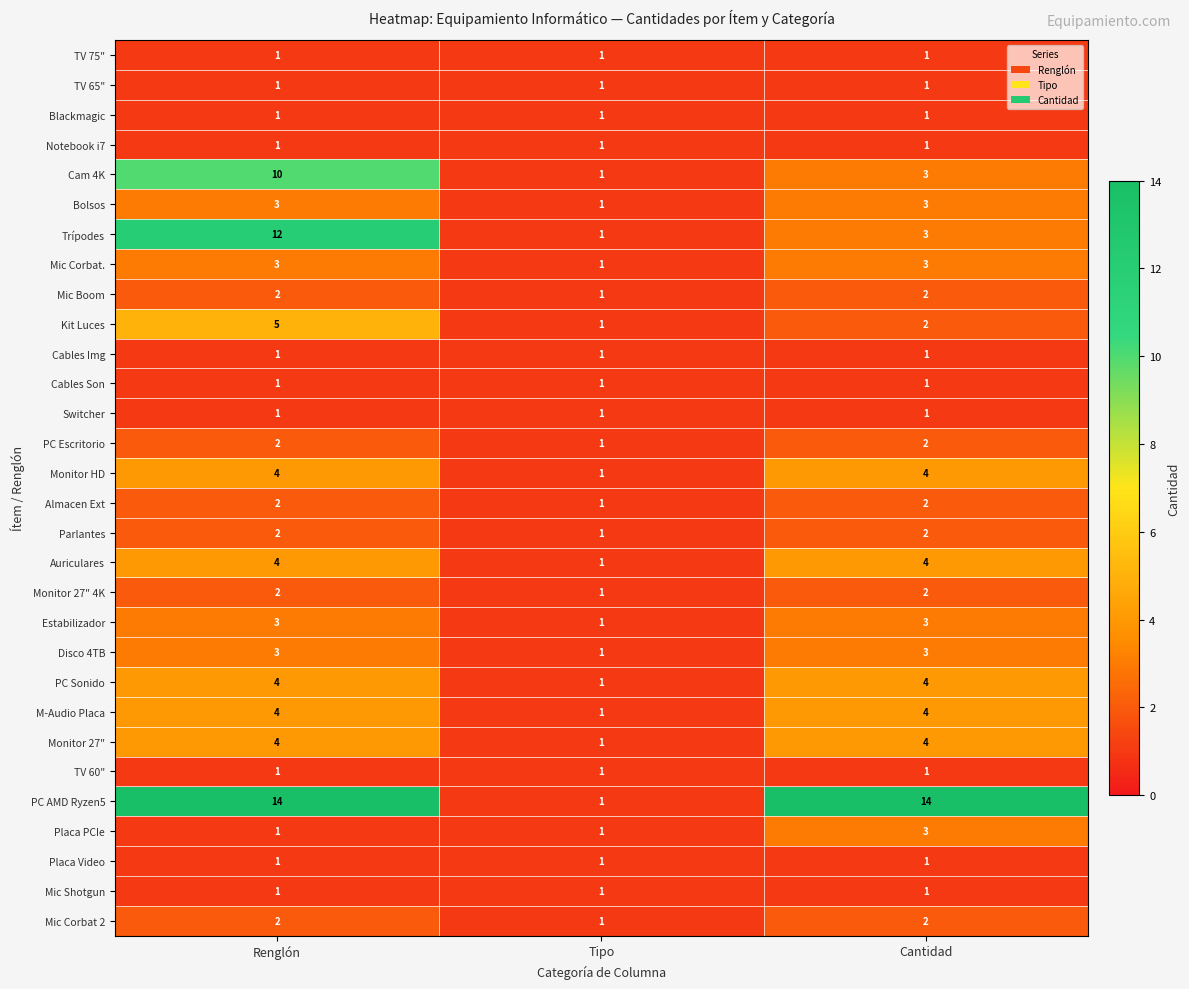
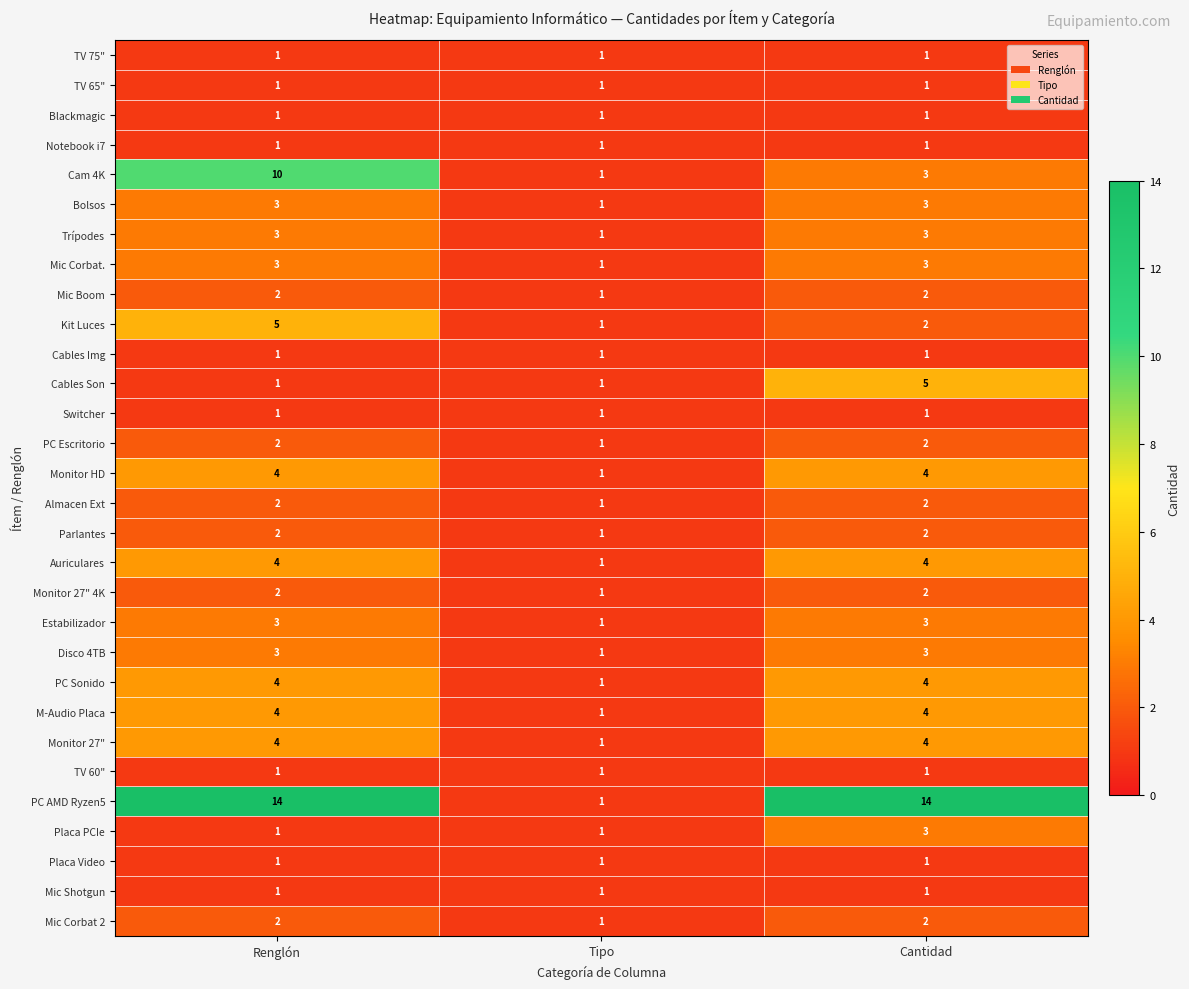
  {
    "TV 75\"": {
      "Renglón": 1,
      "Tipo": 1,
      "Cantidad": 1
    },
    "TV 65\"": {
      "Renglón": 1,
      "Tipo": 1,
      "Cantidad": 1
    },
    "Blackmagic": {
      "Renglón": 1,
      "Tipo": 1,
      "Cantidad": 1
    },
    "Notebook i7": {
      "Renglón": 1,
      "Tipo": 1,
      "Cantidad": 1
    },
    "Cam 4K": {
      "Renglón": 10,
      "Tipo": 1,
      "Cantidad": 3
    },
    "Bolsos": {
      "Renglón": 3,
      "Tipo": 1,
      "Cantidad": 3
    },
    "Trípodes": {
-     "Renglón": 12,
+     "Renglón": 3,
      "Tipo": 1,
      "Cantidad": 3
    },
    "Mic Corbat.": {
      "Renglón": 3,
      "Tipo": 1,
      "Cantidad": 3
    },
    "Mic Boom": {
      "Renglón": 2,
      "Tipo": 1,
      "Cantidad": 2
    },
    "Kit Luces": {
      "Renglón": 5,
      "Tipo": 1,
      "Cantidad": 2
    },
    "Cables Img": {
      "Renglón": 1,
      "Tipo": 1,
      "Cantidad": 1
    },
    "Cables Son": {
      "Renglón": 1,
      "Tipo": 1,
-     "Cantidad": 1
+     "Cantidad": 5
    },
    "Switcher": {
      "Renglón": 1,
      "Tipo": 1,
      "Cantidad": 1
    },
    "PC Escritorio": {
      "Renglón": 2,
      "Tipo": 1,
      "Cantidad": 2
    },
    "Monitor HD": {
      "Renglón": 4,
      "Tipo": 1,
      "Cantidad": 4
    },
    "Almacen Ext": {
      "Renglón": 2,
      "Tipo": 1,
      "Cantidad": 2
    },
    "Parlantes": {
      "Renglón": 2,
      "Tipo": 1,
      "Cantidad": 2
    },
    "Auriculares": {
      "Renglón": 4,
      "Tipo": 1,
      "Cantidad": 4
    },
    "Monitor 27\" 4K": {
      "Renglón": 2,
      "Tipo": 1,
      "Cantidad": 2
    },
    "Estabilizador": {
      "Renglón": 3,
      "Tipo": 1,
      "Cantidad": 3
    },
    "Disco 4TB": {
      "Renglón": 3,
      "Tipo": 1,
      "Cantidad": 3
    },
    "PC Sonido": {
      "Renglón": 4,
      "Tipo": 1,
      "Cantidad": 4
    },
    "M-Audio Placa": {
      "Renglón": 4,
      "Tipo": 1,
      "Cantidad": 4
    },
    "Monitor 27\"": {
      "Renglón": 4,
      "Tipo": 1,
      "Cantidad": 4
    },
    "TV 60\"": {
      "Renglón": 1,
      "Tipo": 1,
      "Cantidad": 1
    },
    "PC AMD Ryzen5": {
      "Renglón": 14,
      "Tipo": 1,
      "Cantidad": 14
    },
    "Placa PCIe": {
      "Renglón": 1,
      "Tipo": 1,
      "Cantidad": 3
    },
    "Placa Video": {
      "Renglón": 1,
      "Tipo": 1,
      "Cantidad": 1
    },
    "Mic Shotgun": {
      "Renglón": 1,
      "Tipo": 1,
      "Cantidad": 1
    },
    "Mic Corbat 2": {
      "Renglón": 2,
      "Tipo": 1,
      "Cantidad": 2
    }
  }
